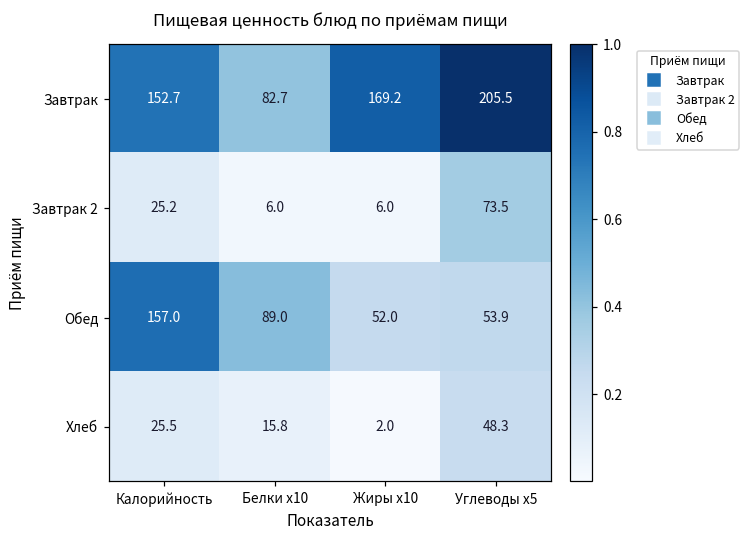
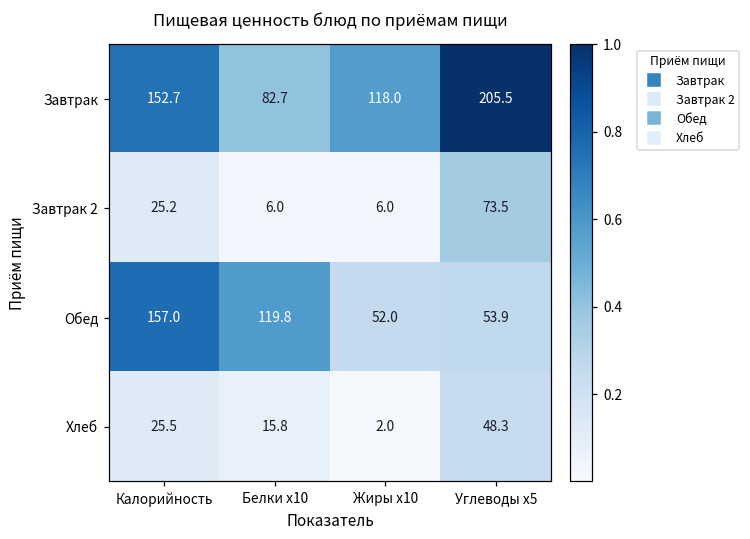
  {
    "Завтрак": {
      "Калорийность": 152.7,
      "Белки x10": 82.7,
-     "Жиры x10": 169.2,
+     "Жиры x10": 118.0,
      "Углеводы x5": 205.5
    },
    "Завтрак 2": {
      "Калорийность": 25.2,
      "Белки x10": 6.0,
      "Жиры x10": 6.0,
      "Углеводы x5": 73.5
    },
    "Обед": {
      "Калорийность": 157.0,
-     "Белки x10": 89.0,
+     "Белки x10": 119.8,
      "Жиры x10": 52.0,
      "Углеводы x5": 53.9
    },
    "Хлеб": {
      "Калорийность": 25.5,
      "Белки x10": 15.8,
      "Жиры x10": 2.0,
      "Углеводы x5": 48.3
    }
  }
